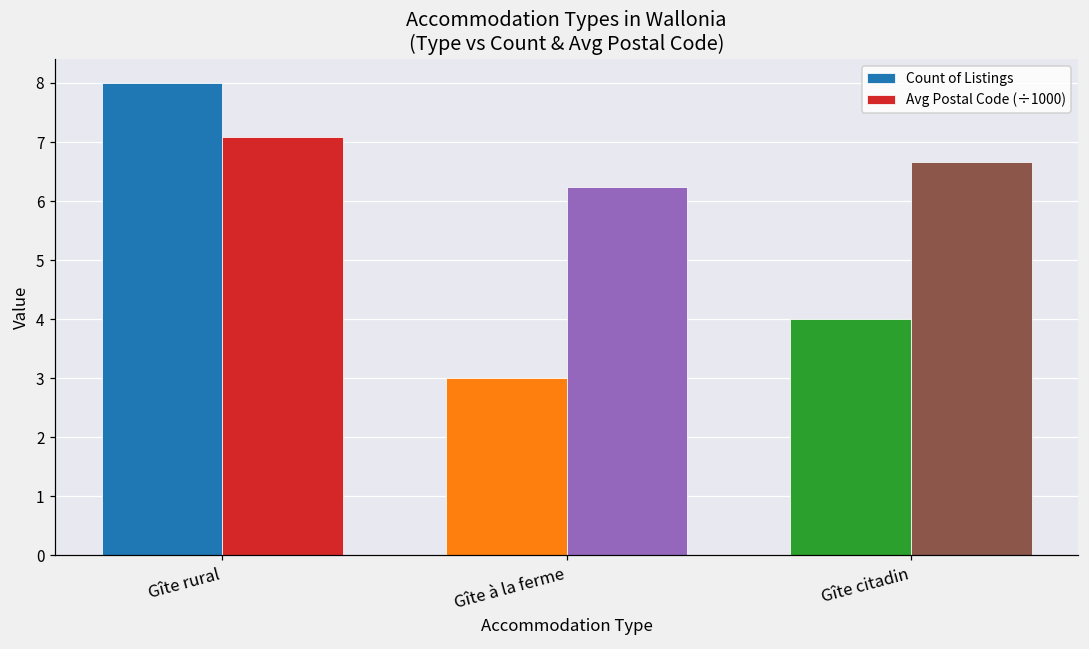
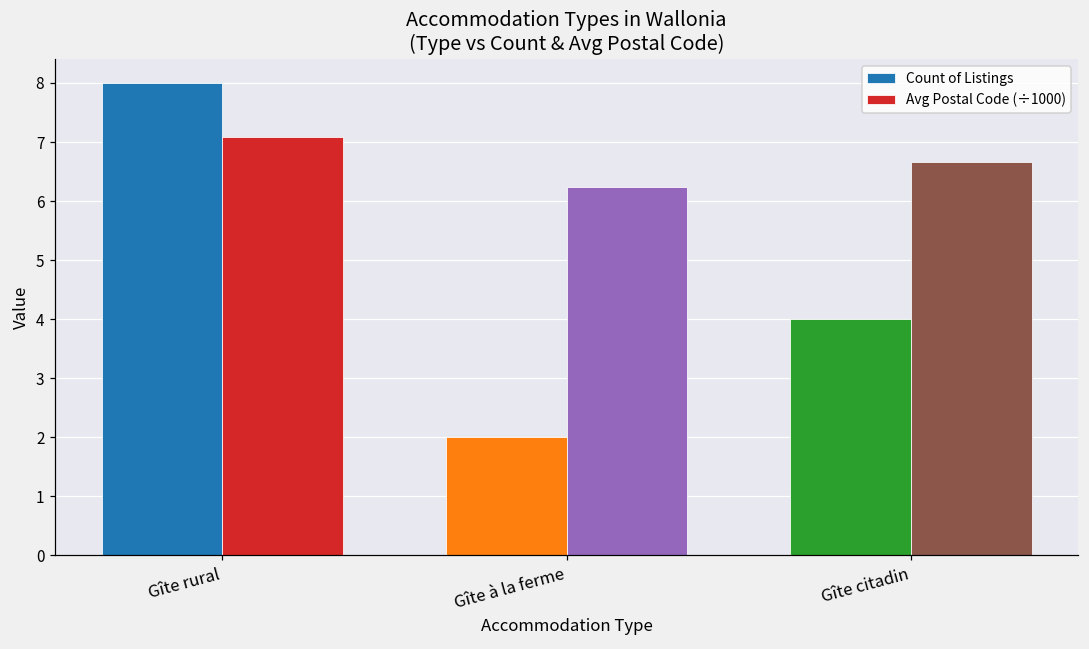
  {
    "Count of Listings": {
      "Gîte rural": 8,
-     "Gîte à la ferme": 3,
+     "Gîte à la ferme": 2,
      "Gîte citadin": 4
    },
    "Avg Postal Code (÷1000)": {
      "Gîte rural": 7.1,
      "Gîte à la ferme": 6.2,
      "Gîte citadin": 6.7
    }
  }
